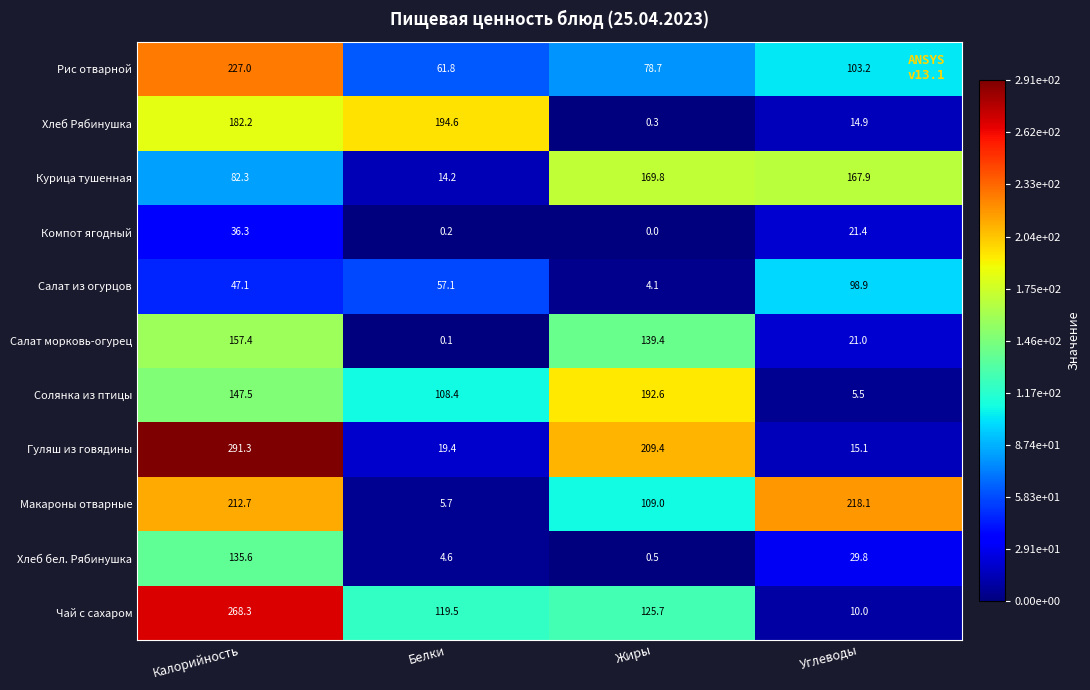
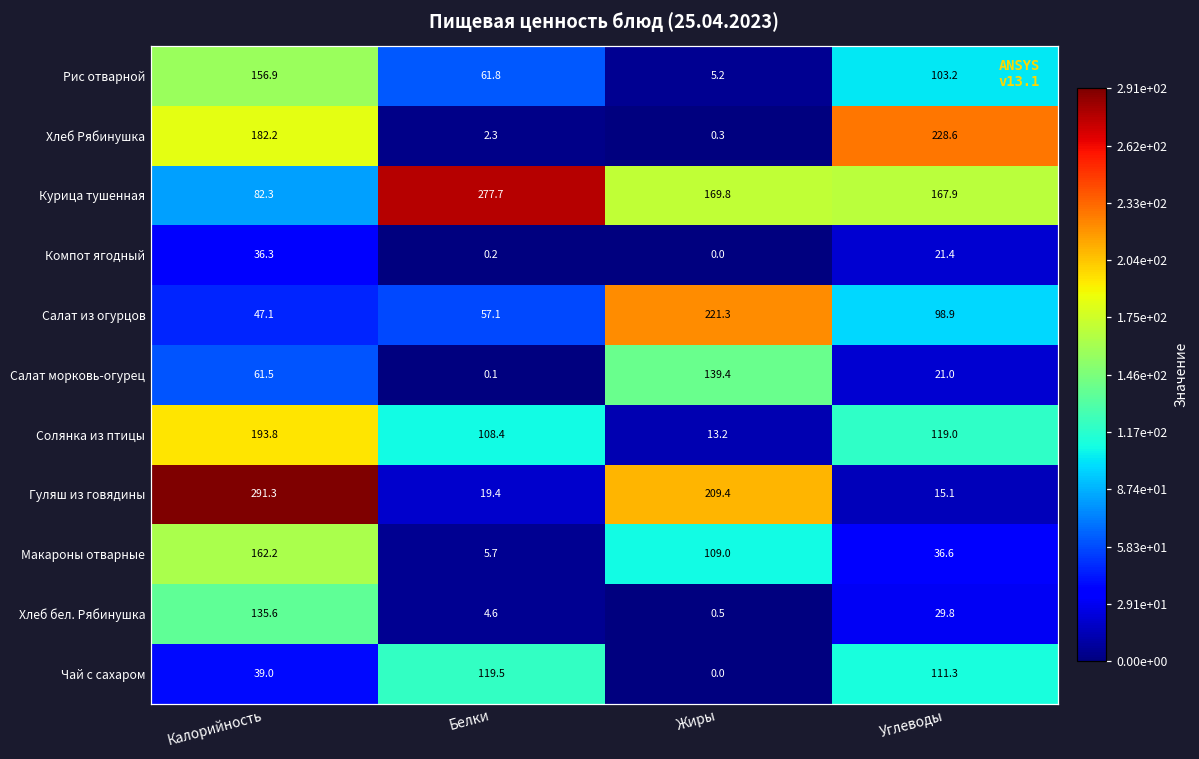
  {
    "Рис отварной": {
-     "Калорийность": 227.0,
+     "Калорийность": 156.9,
      "Белки": 61.8,
-     "Жиры": 78.7
+     "Жиры": 5.2
    },
    "Хлеб Рябинушка": {
      "Калорийность": 182.2,
-     "Белки": 194.6,
+     "Белки": 2.3,
      "Жиры": 0.3,
-     "Углеводы": 14.9
+     "Углеводы": 228.6
    },
    "Курица тушенная": {
      "Калорийность": 82.3,
-     "Белки": 14.2,
+     "Белки": 277.7,
      "Жиры": 169.8,
      "Углеводы": 167.9
    },
    "Компот ягодный": {
      "Калорийность": 36.3,
      "Белки": 0.2,
      "Жиры": 0.0,
      "Углеводы": 21.4
    },
    "Салат из огурцов": {
      "Калорийность": 47.1,
      "Белки": 57.1,
-     "Жиры": 4.1,
+     "Жиры": 221.3,
      "Углеводы": 98.9
    },
    "Салат морковь-огурец": {
-     "Калорийность": 157.4,
+     "Калорийность": 61.5,
      "Белки": 0.1,
      "Жиры": 139.4,
      "Углеводы": 21.0
    },
    "Солянка из птицы": {
-     "Калорийность": 147.5,
+     "Калорийность": 193.8,
      "Белки": 108.4,
-     "Жиры": 192.6,
-     "Углеводы": 5.5
+     "Жиры": 13.2,
+     "Углеводы": 119.0
    },
    "Гуляш из говядины": {
      "Калорийность": 291.3,
      "Белки": 19.4,
      "Жиры": 209.4,
      "Углеводы": 15.1
    },
    "Макароны отварные": {
-     "Калорийность": 212.7,
+     "Калорийность": 162.2,
      "Белки": 5.7,
      "Жиры": 109.0,
-     "Углеводы": 218.1
+     "Углеводы": 36.6
    },
    "Хлеб бел. Рябинушка": {
      "Калорийность": 135.6,
      "Белки": 4.6,
      "Жиры": 0.5,
      "Углеводы": 29.8
    },
    "Чай с сахаром": {
-     "Калорийность": 268.3,
+     "Калорийность": 39.0,
      "Белки": 119.5,
-     "Жиры": 125.7,
-     "Углеводы": 10.0
+     "Жиры": 0.0,
+     "Углеводы": 111.3
    }
  }
